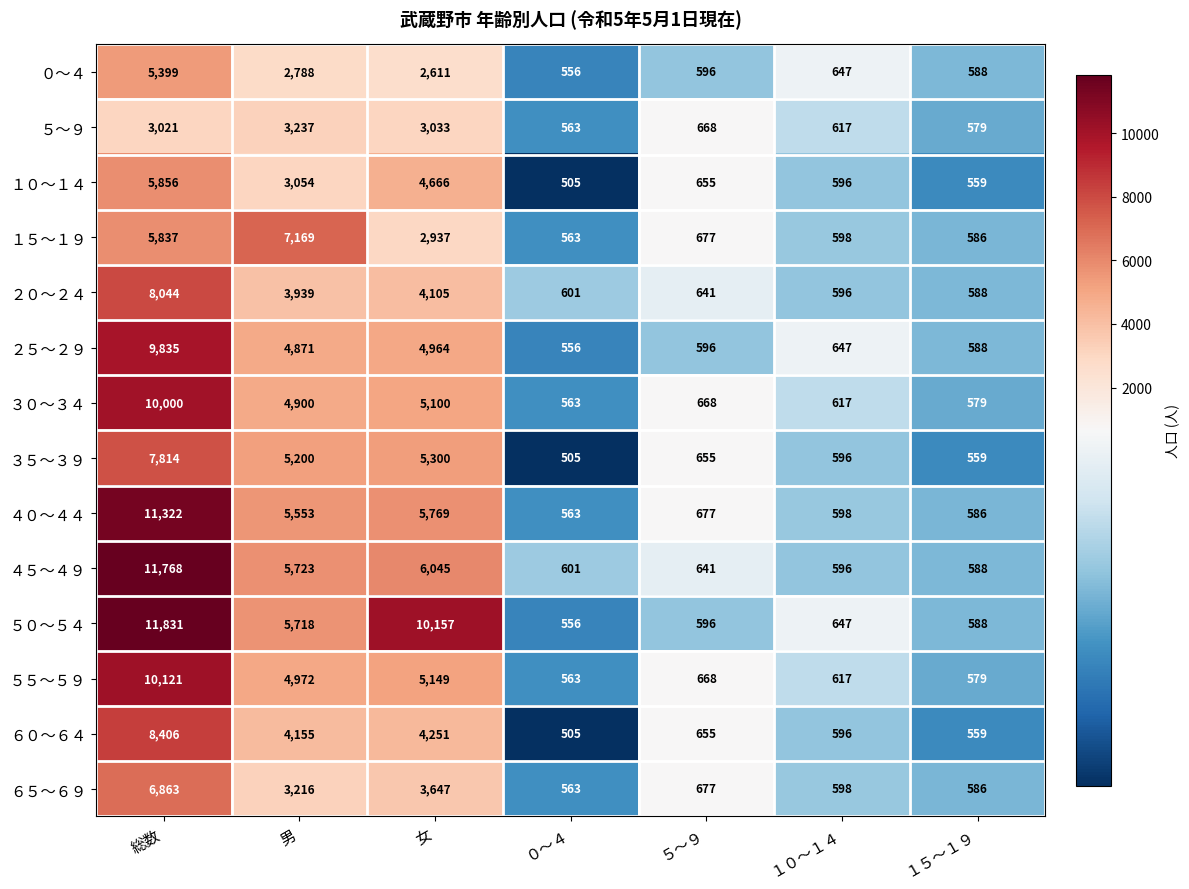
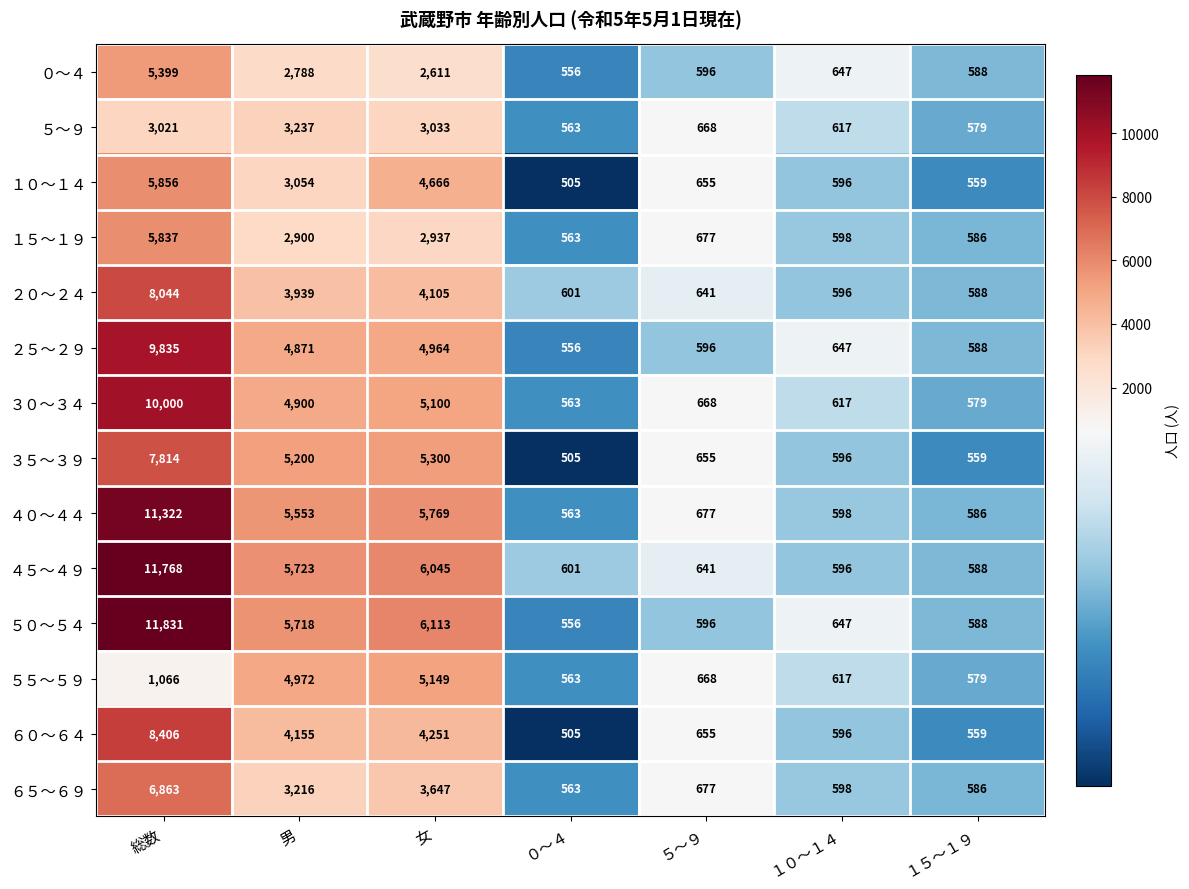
  {
    "０～４": {
      "総数": "5,399",
      "男": "2,788",
      "女": "2,611",
      "０～４": "556",
      "５～９": "596",
      "１０～１４": "647",
      "１５～１９": "588"
    },
    "５～９": {
      "総数": "3,021",
      "男": "3,237",
      "女": "3,033",
      "０～４": "563",
      "５～９": "668",
      "１０～１４": "617",
      "１５～１９": "579"
    },
    "１０～１４": {
      "総数": "5,856",
      "男": "3,054",
      "女": "4,666",
      "０～４": "505",
      "５～９": "655",
      "１０～１４": "596",
      "１５～１９": "559"
    },
    "１５～１９": {
      "総数": "5,837",
-     "男": "7,169",
+     "男": "2,900",
      "女": "2,937",
      "０～４": "563",
      "５～９": "677",
      "１０～１４": "598",
      "１５～１９": "586"
    },
    "２０～２４": {
      "総数": "8,044",
      "男": "3,939",
      "女": "4,105",
      "０～４": "601",
      "５～９": "641",
      "１０～１４": "596",
      "１５～１９": "588"
    },
    "２５～２９": {
      "総数": "9,835",
      "男": "4,871",
      "女": "4,964",
      "０～４": "556",
      "５～９": "596",
      "１０～１４": "647",
      "１５～１９": "588"
    },
    "３０～３４": {
      "総数": "10,000",
      "男": "4,900",
      "女": "5,100",
      "０～４": "563",
      "５～９": "668",
      "１０～１４": "617",
      "１５～１９": "579"
    },
    "３５～３９": {
      "総数": "7,814",
      "男": "5,200",
      "女": "5,300",
      "０～４": "505",
      "５～９": "655",
      "１０～１４": "596",
      "１５～１９": "559"
    },
    "４０～４４": {
      "総数": "11,322",
      "男": "5,553",
      "女": "5,769",
      "０～４": "563",
      "５～９": "677",
      "１０～１４": "598",
      "１５～１９": "586"
    },
    "４５～４９": {
      "総数": "11,768",
      "男": "5,723",
      "女": "6,045",
      "０～４": "601",
      "５～９": "641",
      "１０～１４": "596",
      "１５～１９": "588"
    },
    "５０～５４": {
      "総数": "11,831",
      "男": "5,718",
-     "女": "10,157",
+     "女": "6,113",
      "０～４": "556",
      "５～９": "596",
      "１０～１４": "647",
      "１５～１９": "588"
    },
    "５５～５９": {
-     "総数": "10,121",
+     "総数": "1,066",
      "男": "4,972",
      "女": "5,149",
      "０～４": "563",
      "５～９": "668",
      "１０～１４": "617",
      "１５～１９": "579"
    },
    "６０～６４": {
      "総数": "8,406",
      "男": "4,155",
      "女": "4,251",
      "０～４": "505",
      "５～９": "655",
      "１０～１４": "596",
      "１５～１９": "559"
    },
    "６５～６９": {
      "総数": "6,863",
      "男": "3,216",
      "女": "3,647",
      "０～４": "563",
      "５～９": "677",
      "１０～１４": "598",
      "１５～１９": "586"
    }
  }
